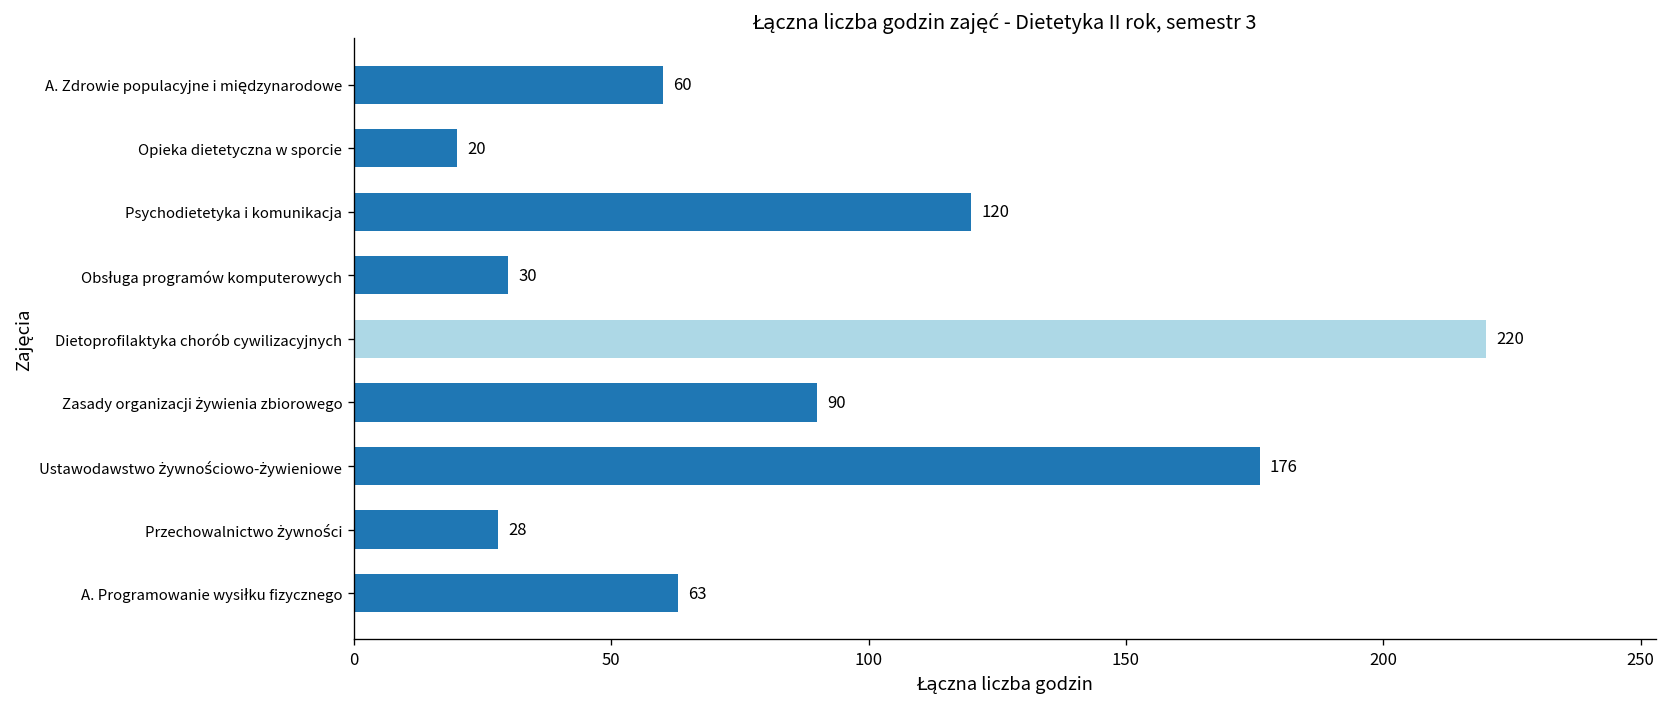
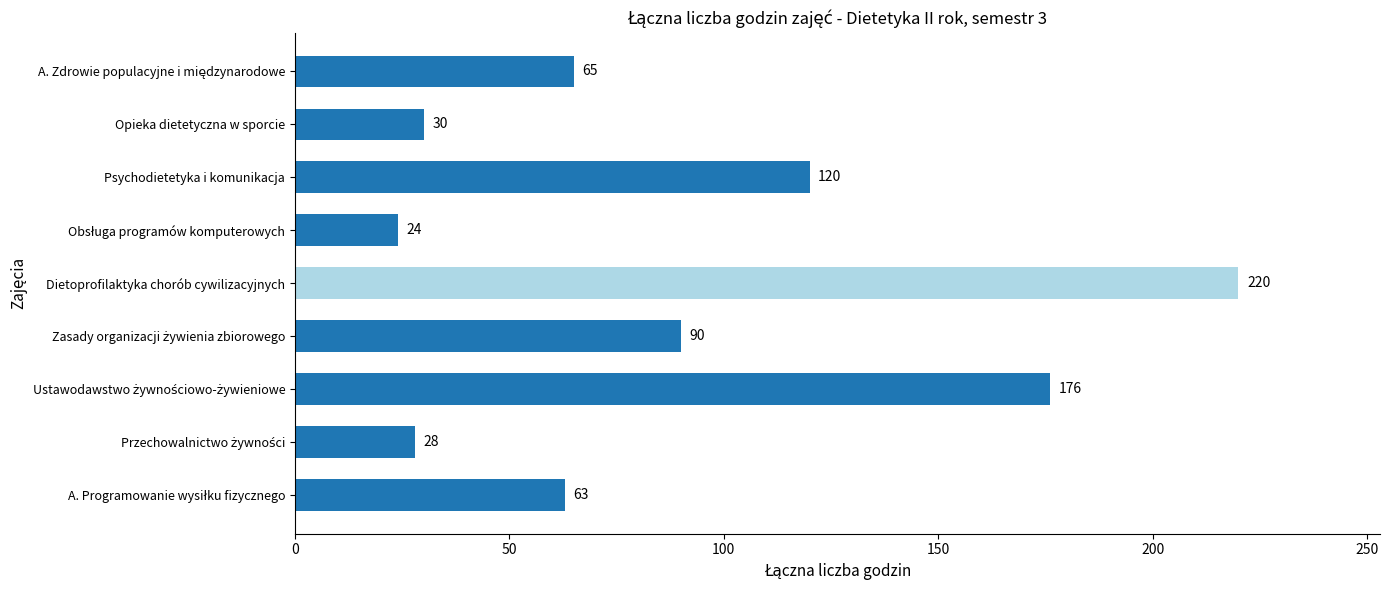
  {
-   "A. Zdrowie populacyjne i międzynarodowe": 60,
-   "Opieka dietetyczna w sporcie": 20,
+   "A. Zdrowie populacyjne i międzynarodowe": 65,
+   "Opieka dietetyczna w sporcie": 30,
    "Psychodietetyka i komunikacja": 120,
-   "Obsługa programów komputerowych": 30,
+   "Obsługa programów komputerowych": 24,
    "Dietoprofilaktyka chorób cywilizacyjnych": 220,
    "Zasady organizacji żywienia zbiorowego": 90,
    "Ustawodawstwo żywnościowo-żywieniowe": 176,
    "Przechowalnictwo żywności": 28,
    "A. Programowanie wysiłku fizycznego": 63
  }
